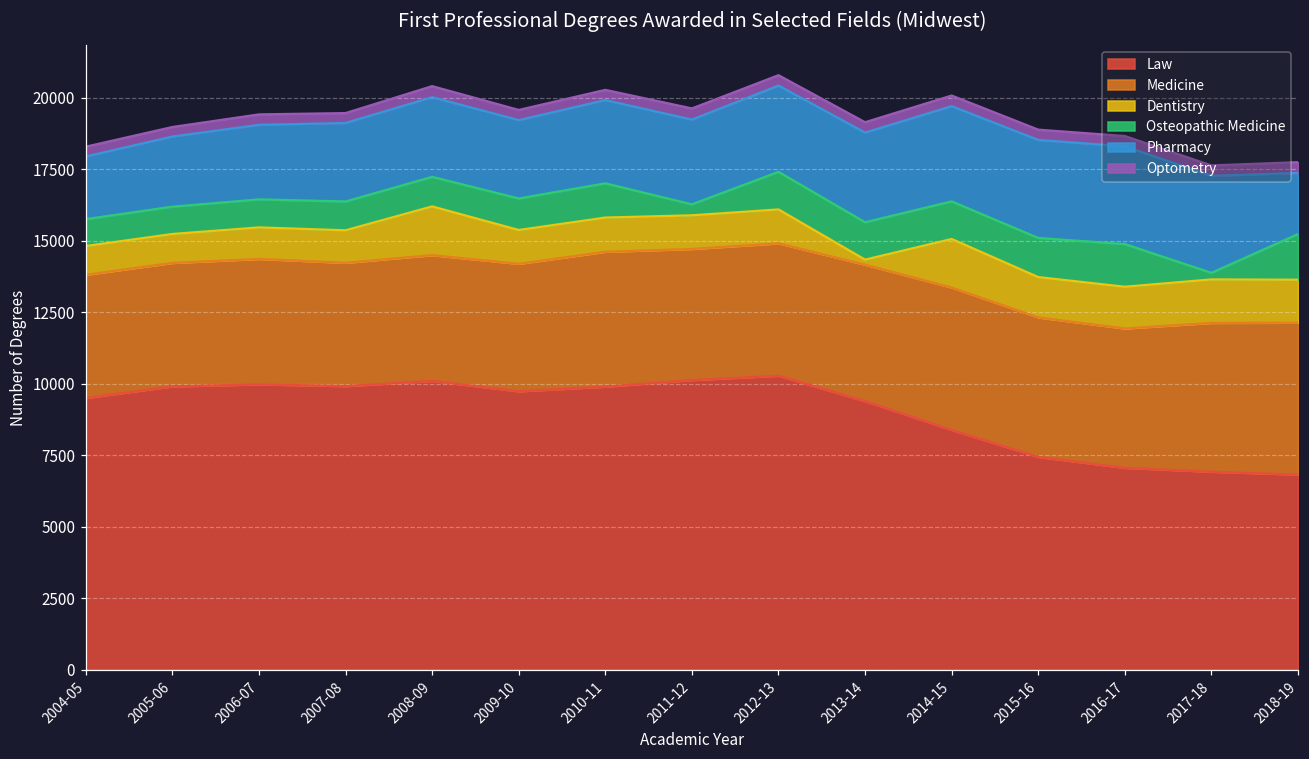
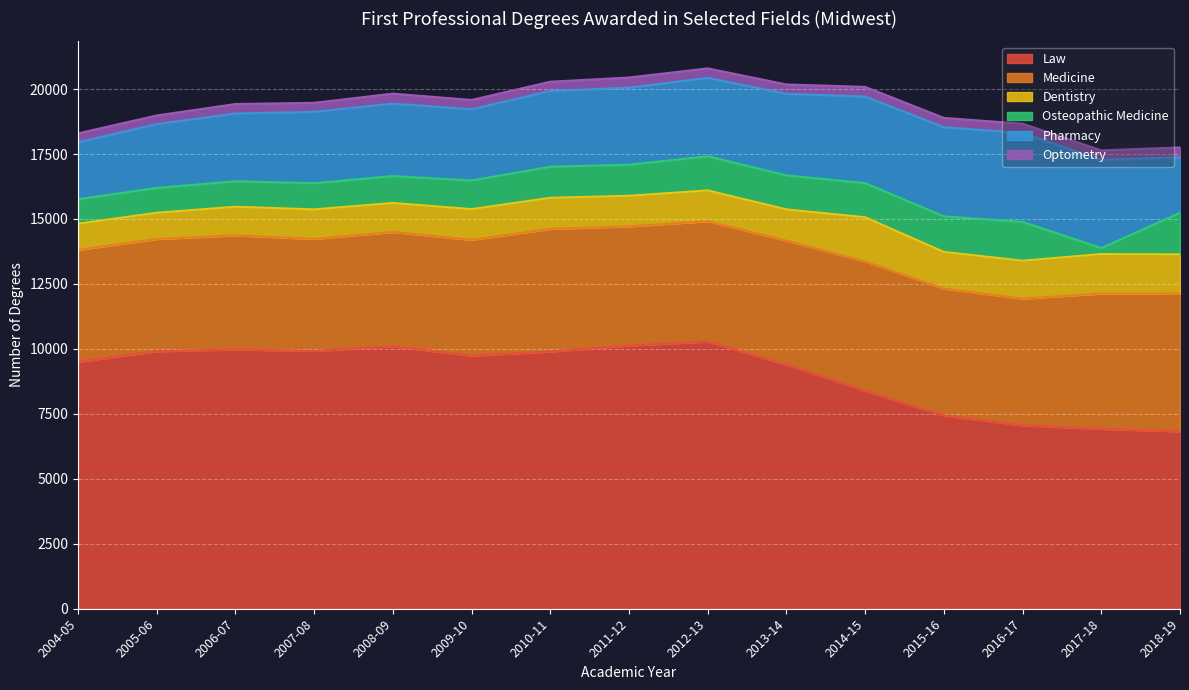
  {
    "Dentistry": {
      "2004-05": 1000,
      "2005-06": 1000,
      "2006-07": 1100,
      "2007-08": 1100,
-     "2008-09": 1700,
+     "2008-09": 1100,
      "2009-10": 1200,
      "2010-11": 1200,
      "2011-12": 1200,
      "2012-13": 1200,
-     "2013-14": 200,
+     "2013-14": 1200,
      "2014-15": 1700,
      "2015-16": 1400,
      "2016-17": 1500,
      "2017-18": 1500,
      "2018-19": 1500
    },
    "Osteopathic Medicine": {
      "2004-05": 900,
      "2005-06": 1000,
      "2006-07": 1000,
      "2007-08": 1000,
      "2008-09": 1000,
      "2009-10": 1100,
      "2010-11": 1200,
-     "2011-12": 400,
+     "2011-12": 1200,
      "2012-13": 1300,
      "2013-14": 1300,
      "2014-15": 1300,
      "2015-16": 1400,
      "2016-17": 1500,
      "2017-18": 200,
      "2018-19": 1600
    },
    "Pharmacy": {
      "2004-05": 2200,
      "2005-06": 2500,
      "2006-07": 2600,
      "2007-08": 2700,
      "2008-09": 2800,
      "2009-10": 2700,
      "2010-11": 2900,
      "2011-12": 3000,
      "2012-13": 3000,
      "2013-14": 3100,
      "2014-15": 3300,
      "2015-16": 3400,
      "2018-19": 2100
    },
    "Optometry": {
      "2004-05": 300,
      "2005-06": 300,
      "2006-07": 400,
      "2007-08": 300,
      "2008-09": 400,
      "2009-10": 400,
      "2010-11": 400,
      "2011-12": 400,
      "2012-13": 400,
      "2013-14": 400,
      "2014-15": 400,
      "2015-16": 400,
      "2018-19": 400
    }
  }
